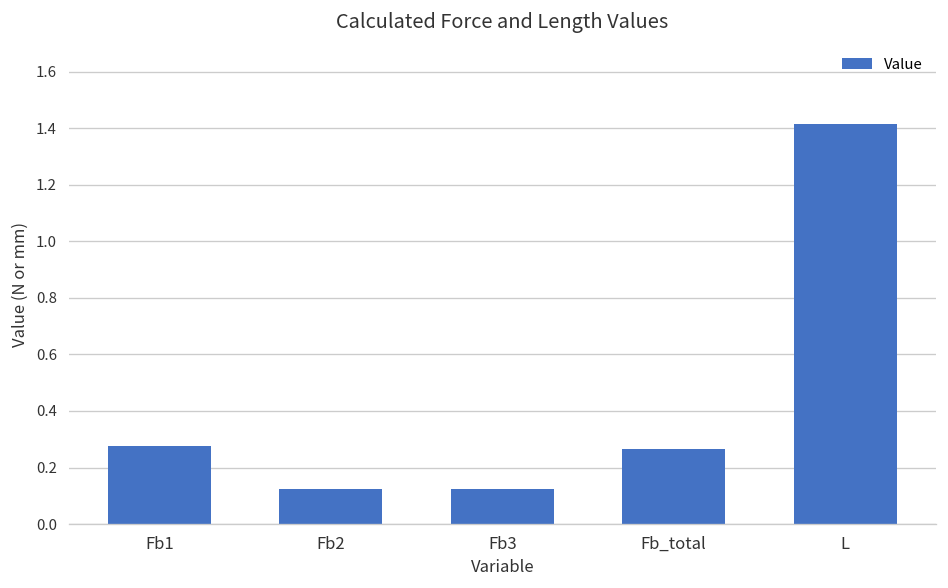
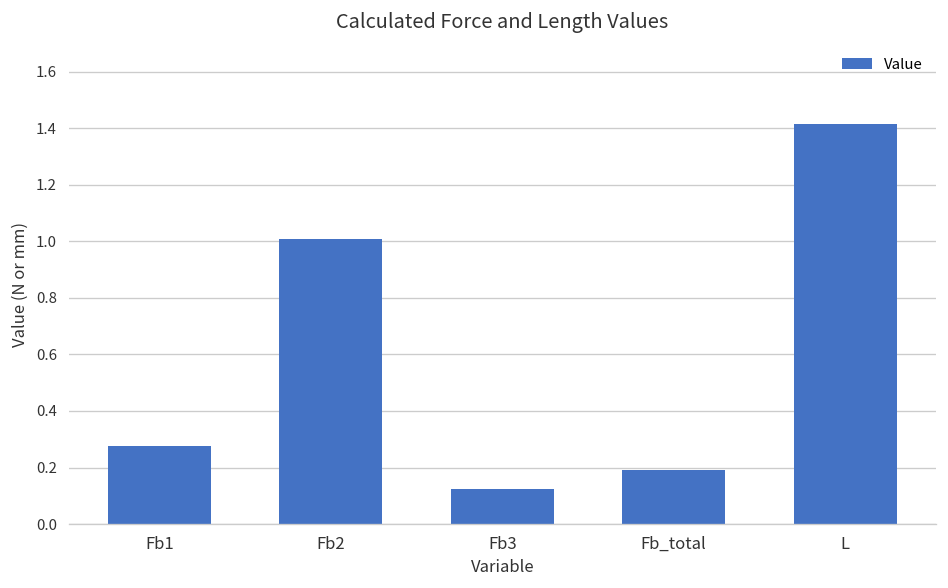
  {
    "Fb1": 0.27,
-   "Fb2": 0.13,
+   "Fb2": 1.01,
    "Fb3": 0.13,
-   "Fb_total": 0.27,
+   "Fb_total": 0.19,
    "L": 1.41
  }
